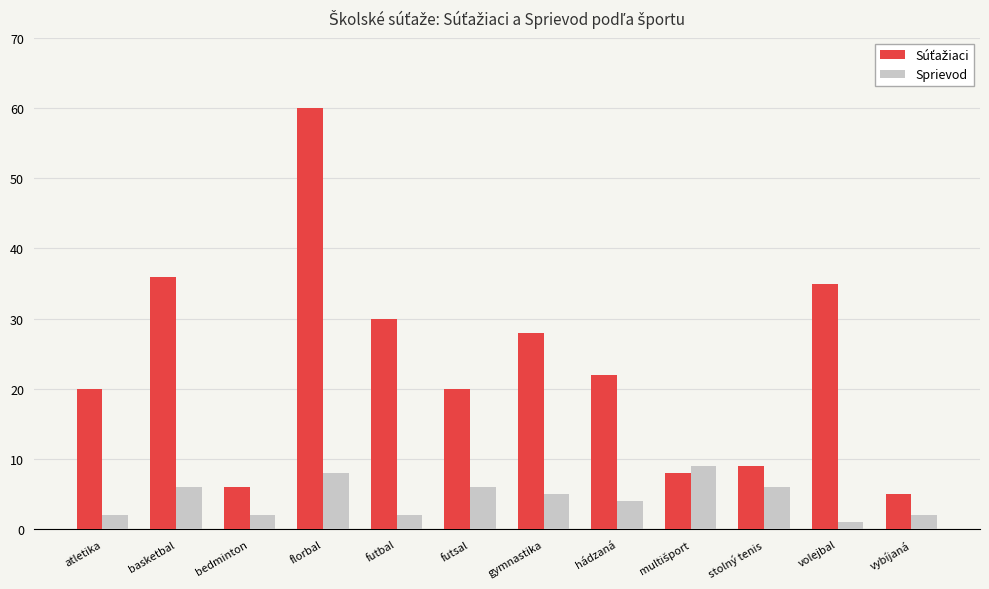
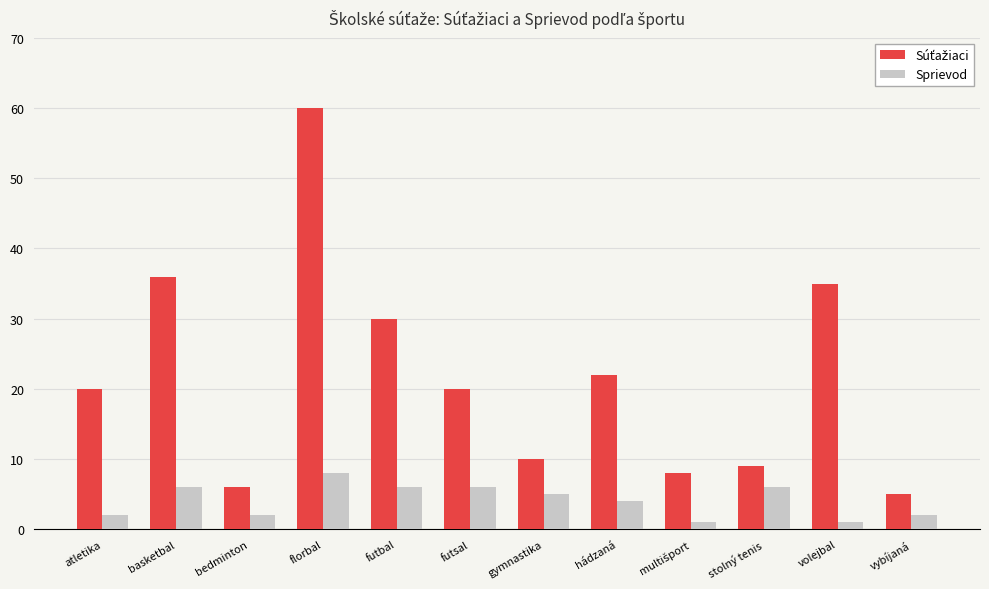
  {
    "Súťažiaci": {
      "atletika": 20,
      "basketbal": 36,
      "bedminton": 6,
      "florbal": 60,
      "futbal": 30,
      "futsal": 20,
-     "gymnastika": 28,
+     "gymnastika": 10,
      "hádzaná": 22,
      "multišport": 8,
      "stolný tenis": 9,
      "volejbal": 35,
      "vybíjaná": 5
    },
    "Sprievod": {
      "atletika": 2,
      "basketbal": 6,
      "bedminton": 2,
      "florbal": 8,
-     "futbal": 2,
+     "futbal": 6,
      "futsal": 6,
      "gymnastika": 5,
      "hádzaná": 4,
-     "multišport": 9,
+     "multišport": 1,
      "stolný tenis": 6,
      "volejbal": 1,
      "vybíjaná": 2
    }
  }
